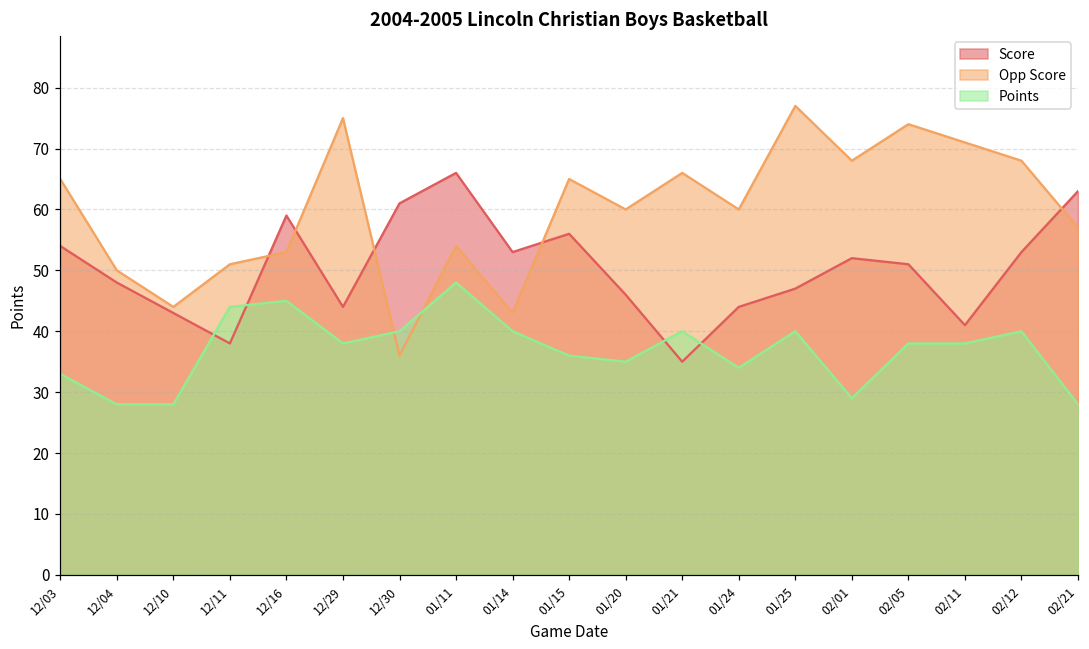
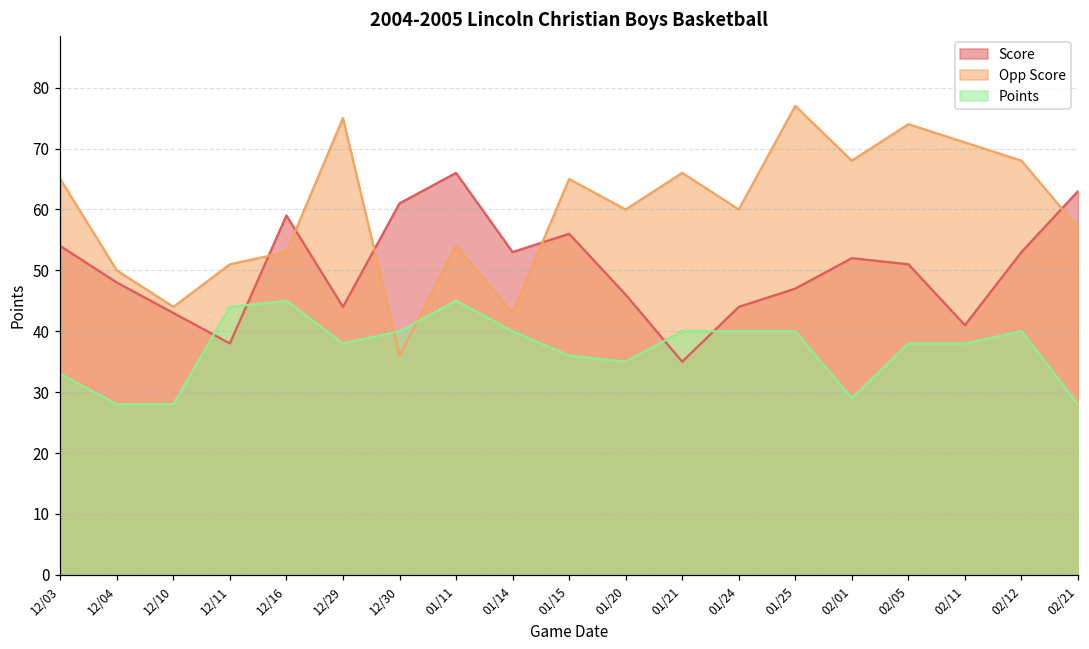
  {
    "Score": {
      "12/03": 54,
      "12/04": 48,
      "12/10": 43,
      "12/11": 38,
      "12/16": 59,
      "12/29": 44,
      "12/30": 61,
      "01/11": 66,
      "01/14": 53,
      "01/15": 56,
      "01/20": 46,
      "01/21": 35,
      "01/24": 44,
      "01/25": 47,
      "02/01": 52,
      "02/05": 51,
      "02/11": 41,
      "02/12": 53,
      "02/21": 63
    },
    "Opp Score": {
      "12/03": 65,
      "12/04": 50,
      "12/10": 44,
      "12/11": 51,
      "12/16": 53,
      "12/29": 75,
      "12/30": 36,
      "01/11": 54,
      "01/14": 43,
      "01/15": 65,
      "01/20": 60,
      "01/21": 66,
      "01/24": 60,
      "01/25": 77,
      "02/01": 68,
      "02/05": 74,
      "02/11": 71,
      "02/12": 68,
      "02/21": 57
    },
    "Points": {
      "12/03": 33,
      "12/04": 28,
      "12/10": 28,
      "12/11": 44,
      "12/16": 45,
      "12/29": 38,
      "12/30": 40,
-     "01/11": 48,
+     "01/11": 45,
      "01/14": 40,
      "01/15": 36,
      "01/20": 35,
      "01/21": 40,
-     "01/24": 34,
+     "01/24": 40,
      "01/25": 40,
      "02/01": 29,
      "02/05": 38,
      "02/11": 38,
      "02/12": 40,
      "02/21": 28
    }
  }
